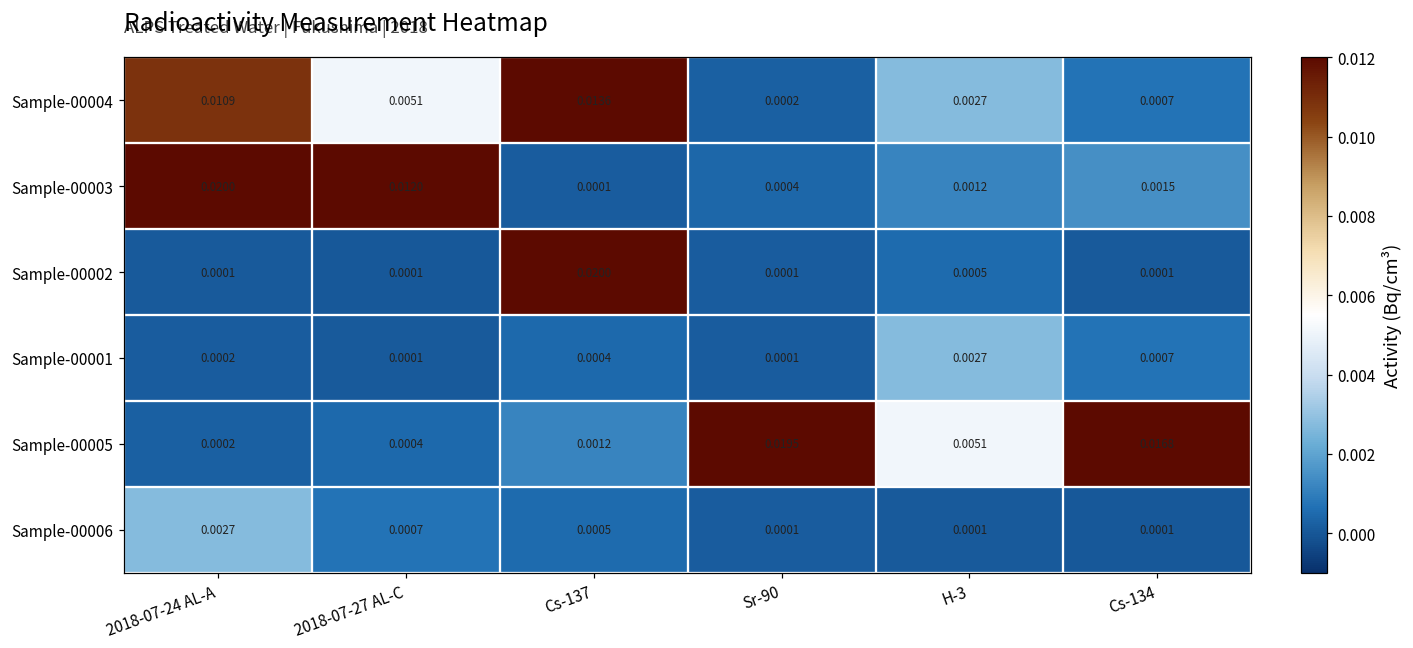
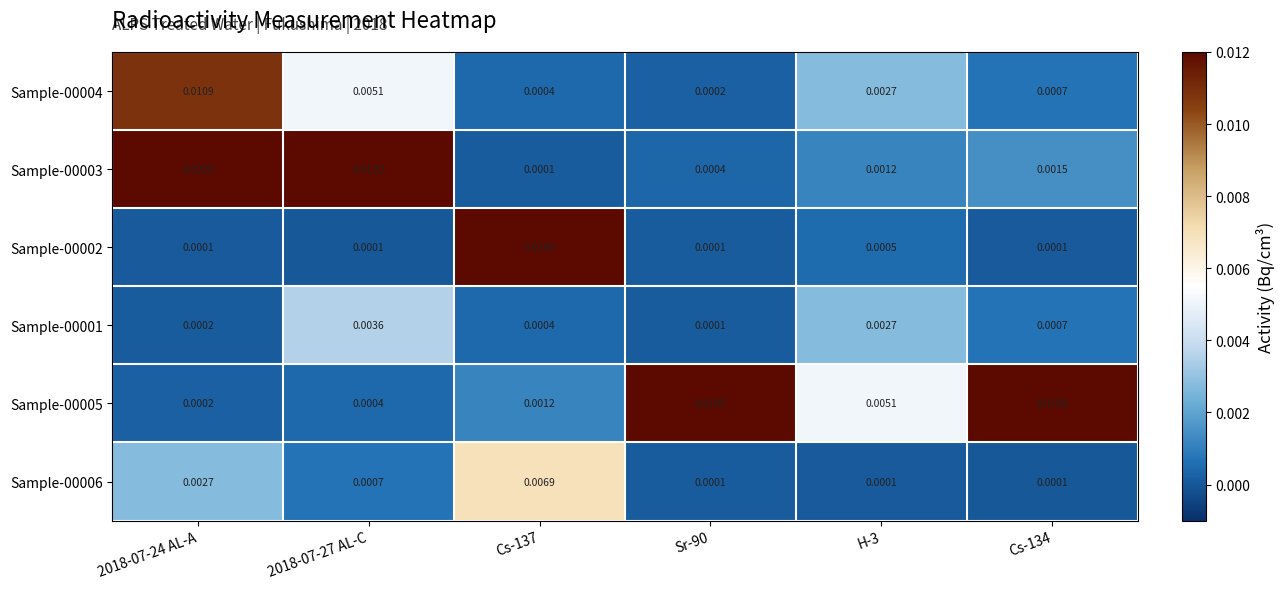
  {
    "Sample-00004": {
      "2018-07-24 AL-A": 0.0109,
      "2018-07-27 AL-C": 0.0051,
-     "Cs-137": 0.0136,
+     "Cs-137": 0.0004,
      "Sr-90": 0.0002,
      "H-3": 0.0027,
      "Cs-134": 0.0007
    },
    "Sample-00003": {
      "2018-07-24 AL-A": 0.0200,
      "2018-07-27 AL-C": 0.0120,
      "Cs-137": 0.0001,
      "Sr-90": 0.0004,
      "H-3": 0.0012,
      "Cs-134": 0.0015
    },
    "Sample-00002": {
      "2018-07-24 AL-A": 0.0001,
      "2018-07-27 AL-C": 0.0001,
      "Cs-137": 0.0200,
      "Sr-90": 0.0001,
      "H-3": 0.0005,
      "Cs-134": 0.0001
    },
    "Sample-00001": {
      "2018-07-24 AL-A": 0.0002,
-     "2018-07-27 AL-C": 0.0001,
+     "2018-07-27 AL-C": 0.0036,
      "Cs-137": 0.0004,
      "Sr-90": 0.0001,
      "H-3": 0.0027,
      "Cs-134": 0.0007
    },
    "Sample-00005": {
      "2018-07-24 AL-A": 0.0002,
      "2018-07-27 AL-C": 0.0004,
      "Cs-137": 0.0012,
      "Sr-90": 0.0195,
      "H-3": 0.0051,
      "Cs-134": 0.0168
    },
    "Sample-00006": {
      "2018-07-24 AL-A": 0.0027,
      "2018-07-27 AL-C": 0.0007,
-     "Cs-137": 0.0005,
+     "Cs-137": 0.0069,
      "Sr-90": 0.0001,
      "H-3": 0.0001,
      "Cs-134": 0.0001
    }
  }
